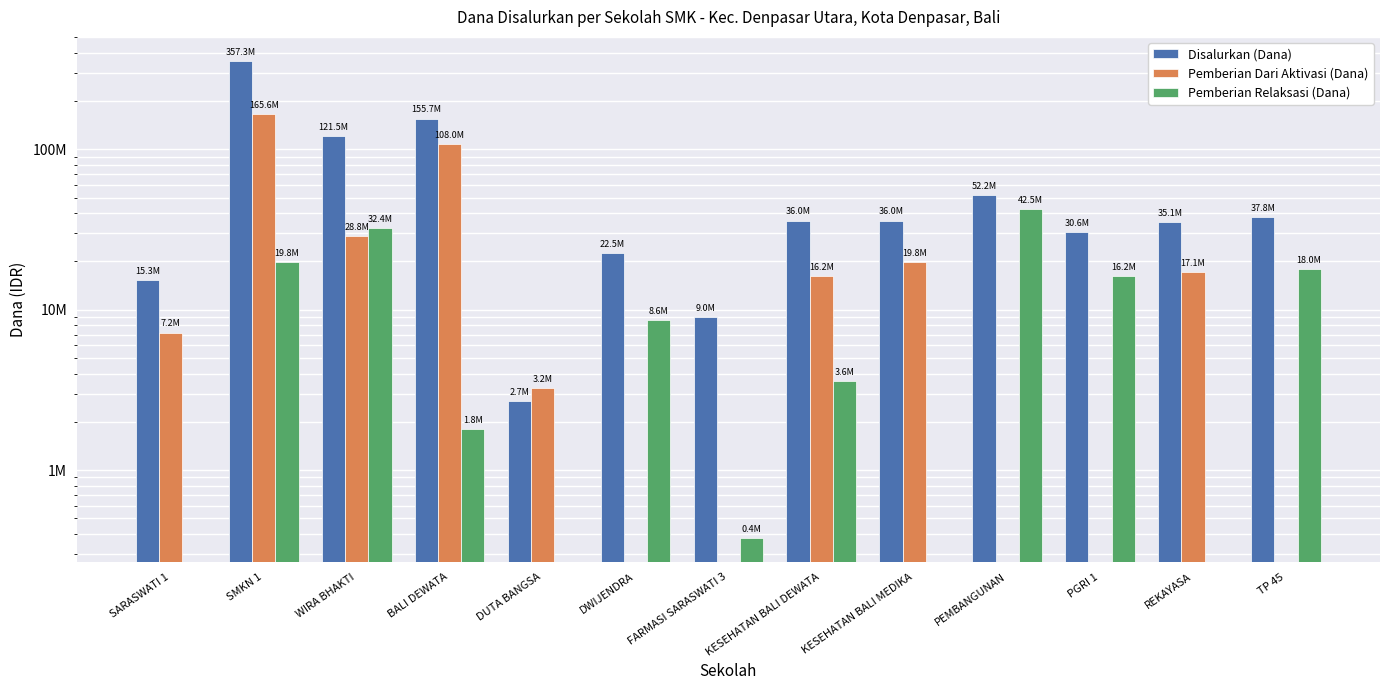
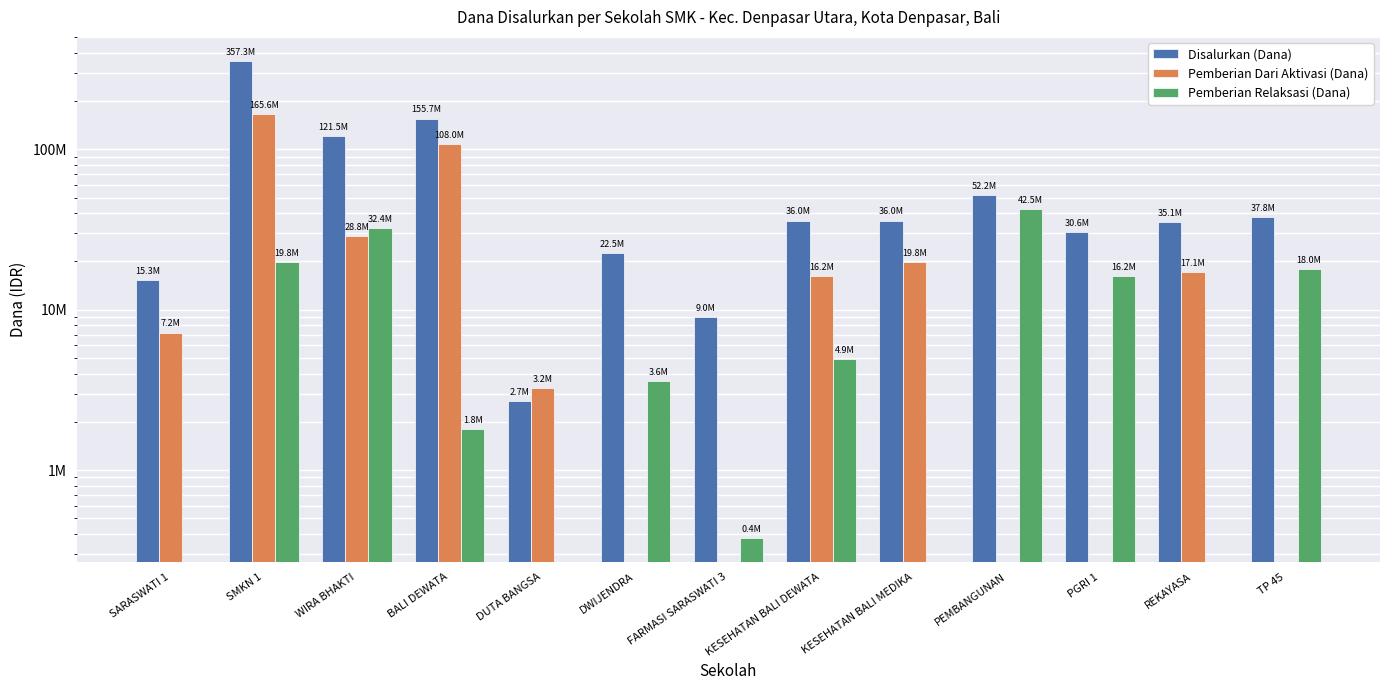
  {
    "Disalurkan (Dana)": {
      "SARASWATI 1": "15.3M",
      "SMKN 1": "357.3M",
      "WIRA BHAKTI": "121.5M",
      "BALI DEWATA": "155.7M",
      "DUTA BANGSA": "2.7M",
      "DWIJENDRA": "22.5M",
      "FARMASI SARASWATI 3": "9.0M",
      "KESEHATAN BALI DEWATA": "36.0M",
      "KESEHATAN BALI MEDIKA": "36.0M",
      "PEMBANGUNAN": "52.2M",
      "PGRI 1": "30.6M",
      "REKAYASA": "35.1M",
      "TP 45": "37.8M"
    },
    "Pemberian Dari Aktivasi (Dana)": {
      "SARASWATI 1": "7.2M",
      "SMKN 1": "165.6M",
      "WIRA BHAKTI": "28.8M",
      "BALI DEWATA": "108.0M",
      "DUTA BANGSA": "3.2M",
      "KESEHATAN BALI DEWATA": "16.2M",
      "KESEHATAN BALI MEDIKA": "19.8M",
      "REKAYASA": "17.1M"
    },
    "Pemberian Relaksasi (Dana)": {
      "SMKN 1": "19.8M",
      "WIRA BHAKTI": "32.4M",
      "BALI DEWATA": "1.8M",
-     "DWIJENDRA": "8.6M",
+     "DWIJENDRA": "3.6M",
      "FARMASI SARASWATI 3": "0.4M",
-     "KESEHATAN BALI DEWATA": "3.6M",
+     "KESEHATAN BALI DEWATA": "4.9M",
      "PEMBANGUNAN": "42.5M",
      "PGRI 1": "16.2M",
      "TP 45": "18.0M"
    }
  }
